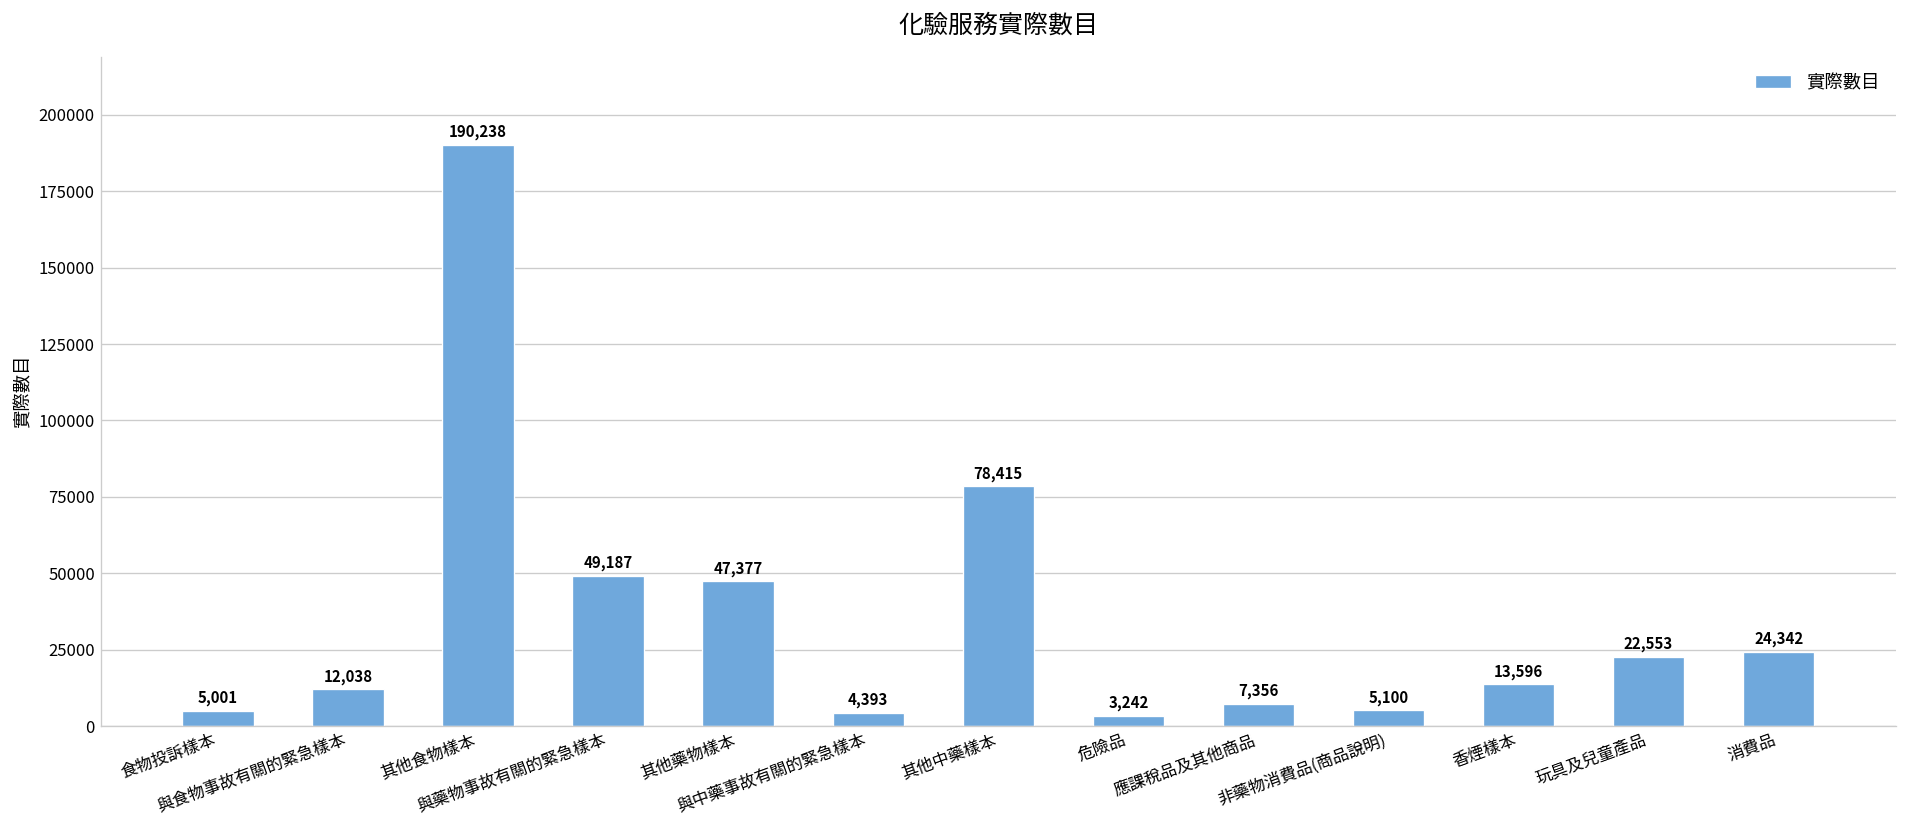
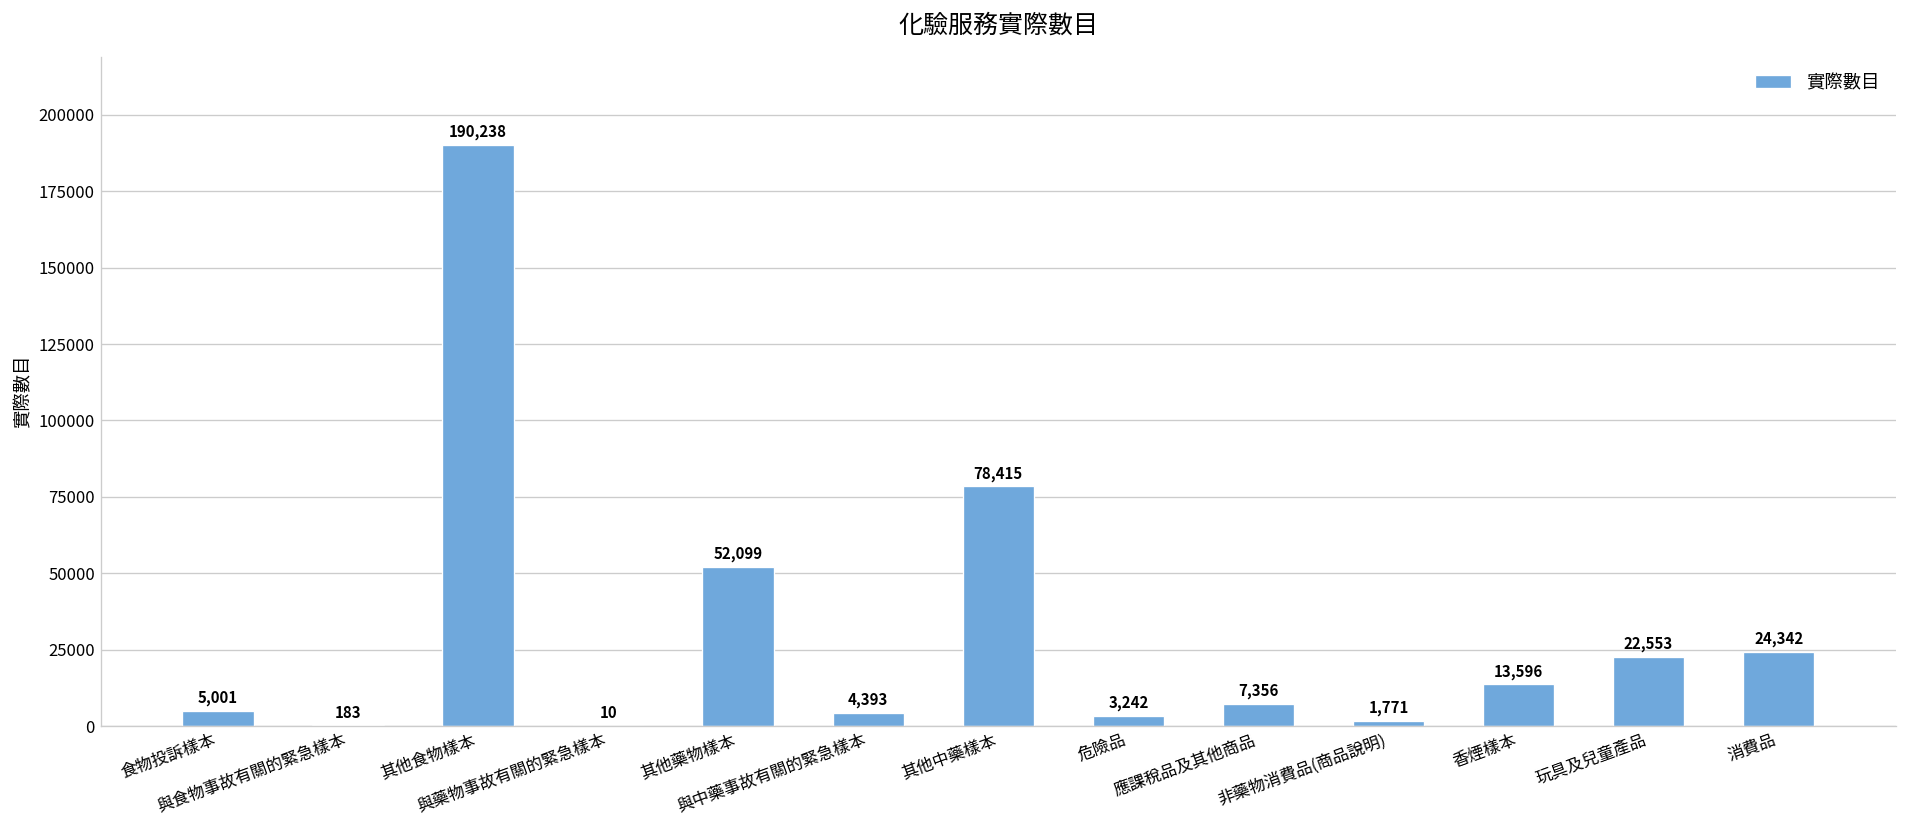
  {
    "食物投訴樣本": "5,001",
-   "與食物事故有關的緊急樣本": "12,038",
+   "與食物事故有關的緊急樣本": "183",
    "其他食物樣本": "190,238",
-   "與藥物事故有關的緊急樣本": "49,187",
-   "其他藥物樣本": "47,377",
+   "與藥物事故有關的緊急樣本": "10",
+   "其他藥物樣本": "52,099",
    "與中藥事故有關的緊急樣本": "4,393",
    "其他中藥樣本": "78,415",
    "危險品": "3,242",
    "應課稅品及其他商品": "7,356",
-   "非藥物消費品(商品說明)": "5,100",
+   "非藥物消費品(商品說明)": "1,771",
    "香煙樣本": "13,596",
    "玩具及兒童產品": "22,553",
    "消費品": "24,342"
  }
